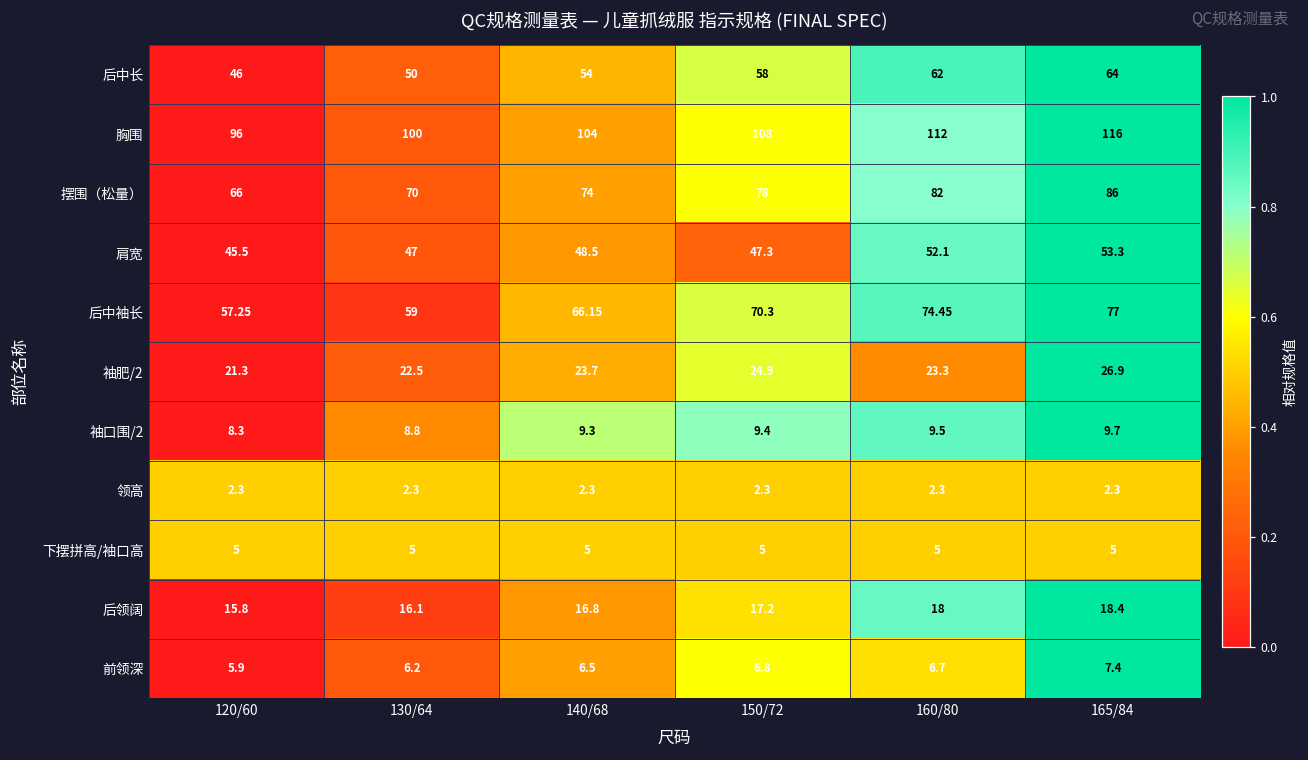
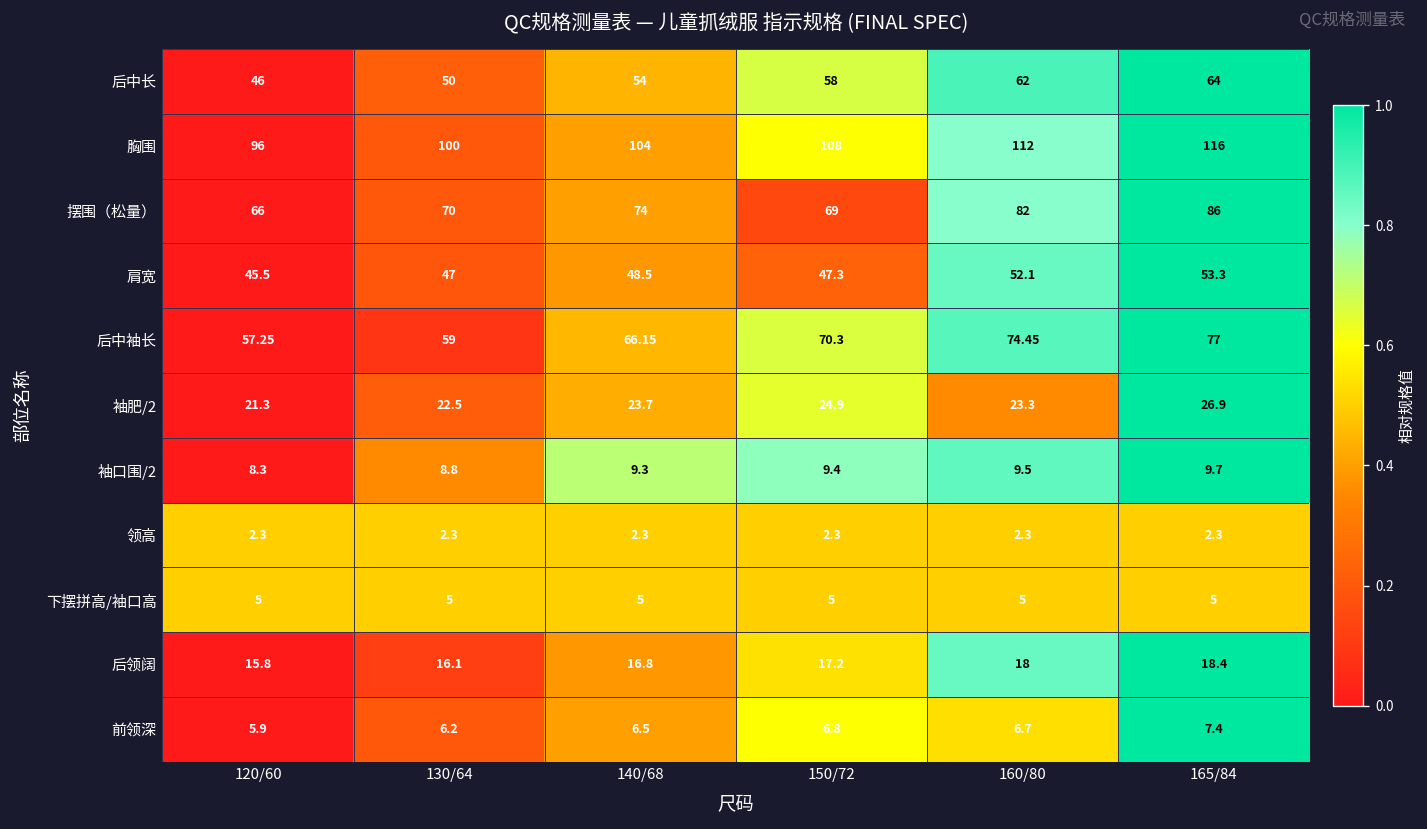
  {
    "后中长": {
      "120/60": 46,
      "130/64": 50,
      "140/68": 54,
      "150/72": 58,
      "160/80": 62,
      "165/84": 64
    },
    "胸围": {
      "120/60": 96,
      "130/64": 100,
      "140/68": 104,
      "150/72": 108,
      "160/80": 112,
      "165/84": 116
    },
    "摆围（松量）": {
      "120/60": 66,
      "130/64": 70,
      "140/68": 74,
-     "150/72": 78,
+     "150/72": 69,
      "160/80": 82,
      "165/84": 86
    },
    "肩宽": {
      "120/60": 45.5,
      "130/64": 47,
      "140/68": 48.5,
      "150/72": 47.3,
      "160/80": 52.1,
      "165/84": 53.3
    },
    "后中袖长": {
      "120/60": 57.25,
      "130/64": 59,
      "140/68": 66.15,
      "150/72": 70.3,
      "160/80": 74.45,
      "165/84": 77
    },
    "袖肥/2": {
      "120/60": 21.3,
      "130/64": 22.5,
      "140/68": 23.7,
      "150/72": 24.9,
      "160/80": 23.3,
      "165/84": 26.9
    },
    "袖口围/2": {
      "120/60": 8.3,
      "130/64": 8.8,
      "140/68": 9.3,
      "150/72": 9.4,
      "160/80": 9.5,
      "165/84": 9.7
    },
    "领高": {
      "120/60": 2.3,
      "130/64": 2.3,
      "140/68": 2.3,
      "150/72": 2.3,
      "160/80": 2.3,
      "165/84": 2.3
    },
    "下摆拼高/袖口高": {
      "120/60": 5,
      "130/64": 5,
      "140/68": 5,
      "150/72": 5,
      "160/80": 5,
      "165/84": 5
    },
    "后领阔": {
      "120/60": 15.8,
      "130/64": 16.1,
      "140/68": 16.8,
      "150/72": 17.2,
      "160/80": 18,
      "165/84": 18.4
    },
    "前领深": {
      "120/60": 5.9,
      "130/64": 6.2,
      "140/68": 6.5,
      "150/72": 6.8,
      "160/80": 6.7,
      "165/84": 7.4
    }
  }
